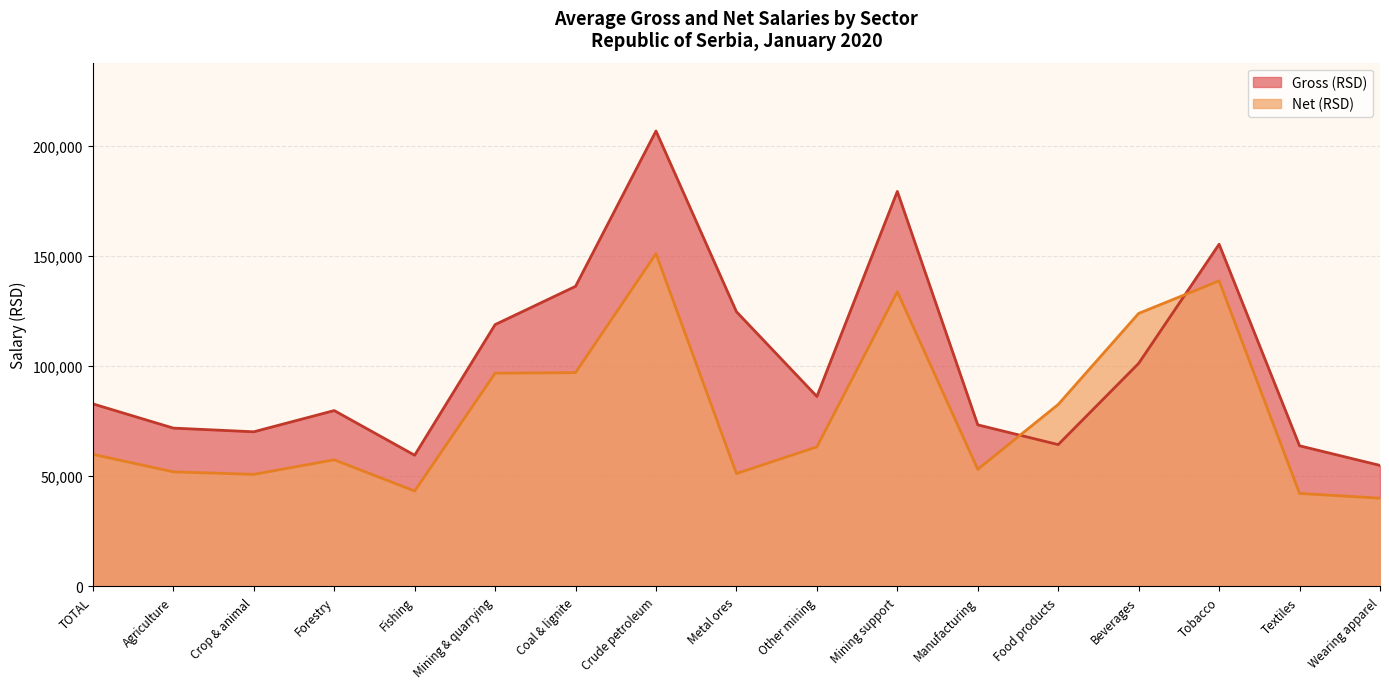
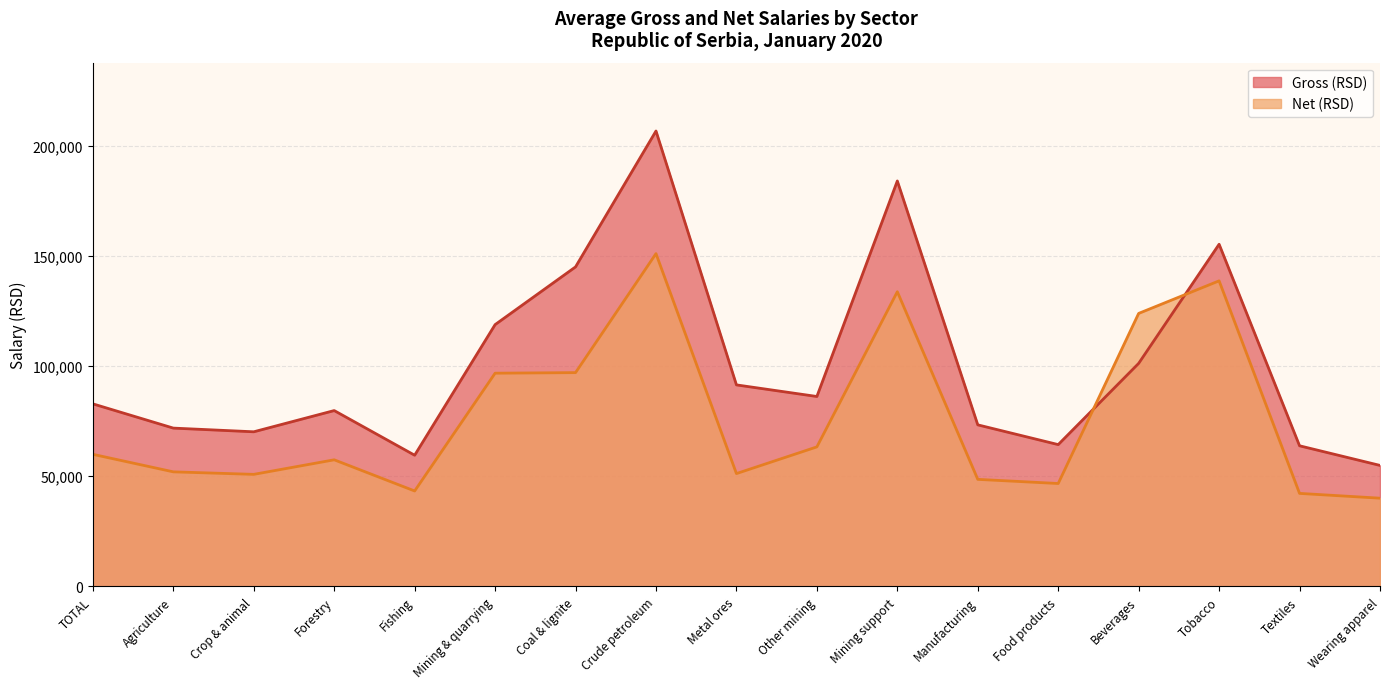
  {
    "Gross (RSD)": {
      "TOTAL": "83,000",
      "Agriculture": "72,000",
      "Crop & animal": "70,000",
      "Forestry": "80,000",
      "Fishing": "60,000",
      "Mining & quarrying": "119,000",
-     "Coal & lignite": "136,000",
+     "Coal & lignite": "145,000",
      "Crude petroleum": "207,000",
-     "Metal ores": "125,000",
+     "Metal ores": "91,000",
      "Other mining": "86,000",
-     "Mining support": "179,000",
+     "Mining support": "184,000",
      "Manufacturing": "73,000",
      "Food products": "64,000",
      "Beverages": "101,000",
      "Tobacco": "155,000",
      "Textiles": "64,000",
      "Wearing apparel": "55,000"
    },
    "Net (RSD)": {
      "TOTAL": "60,000",
      "Agriculture": "52,000",
      "Crop & animal": "51,000",
      "Forestry": "57,000",
      "Fishing": "43,000",
      "Mining & quarrying": "97,000",
      "Coal & lignite": "97,000",
      "Crude petroleum": "151,000",
      "Metal ores": "51,000",
      "Other mining": "63,000",
      "Mining support": "134,000",
-     "Manufacturing": "53,000",
-     "Food products": "83,000",
+     "Manufacturing": "49,000",
+     "Food products": "47,000",
      "Beverages": "124,000",
      "Tobacco": "139,000",
      "Textiles": "42,000",
      "Wearing apparel": "40,000"
    }
  }
